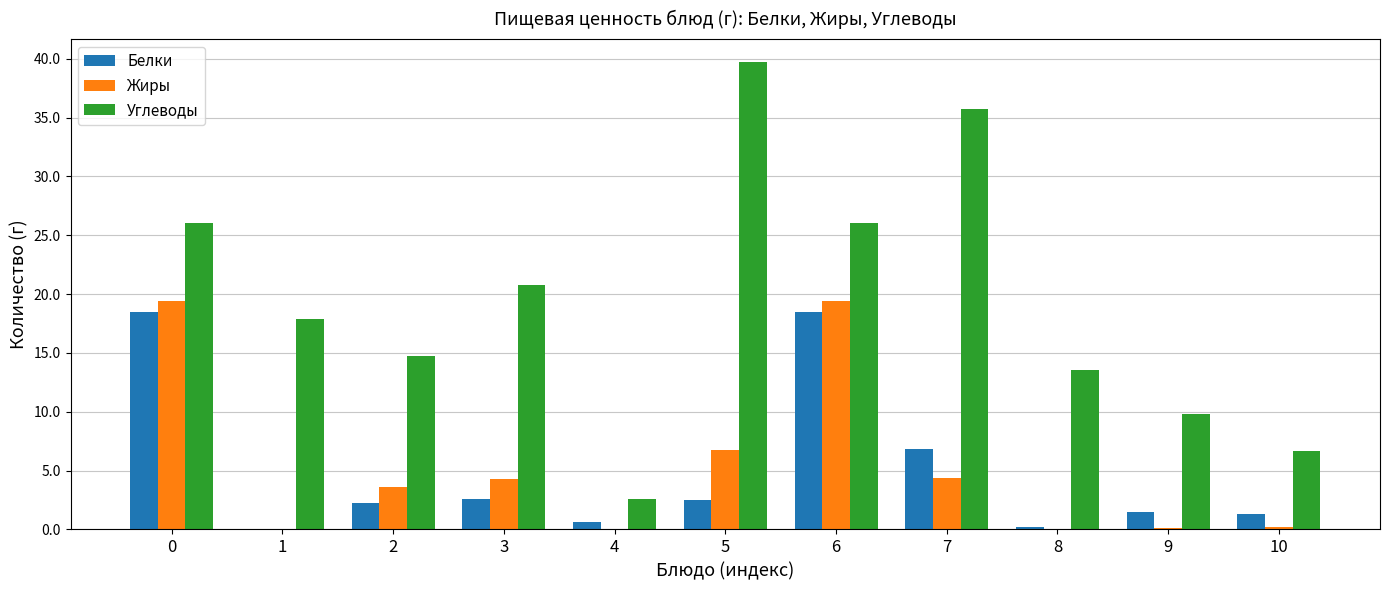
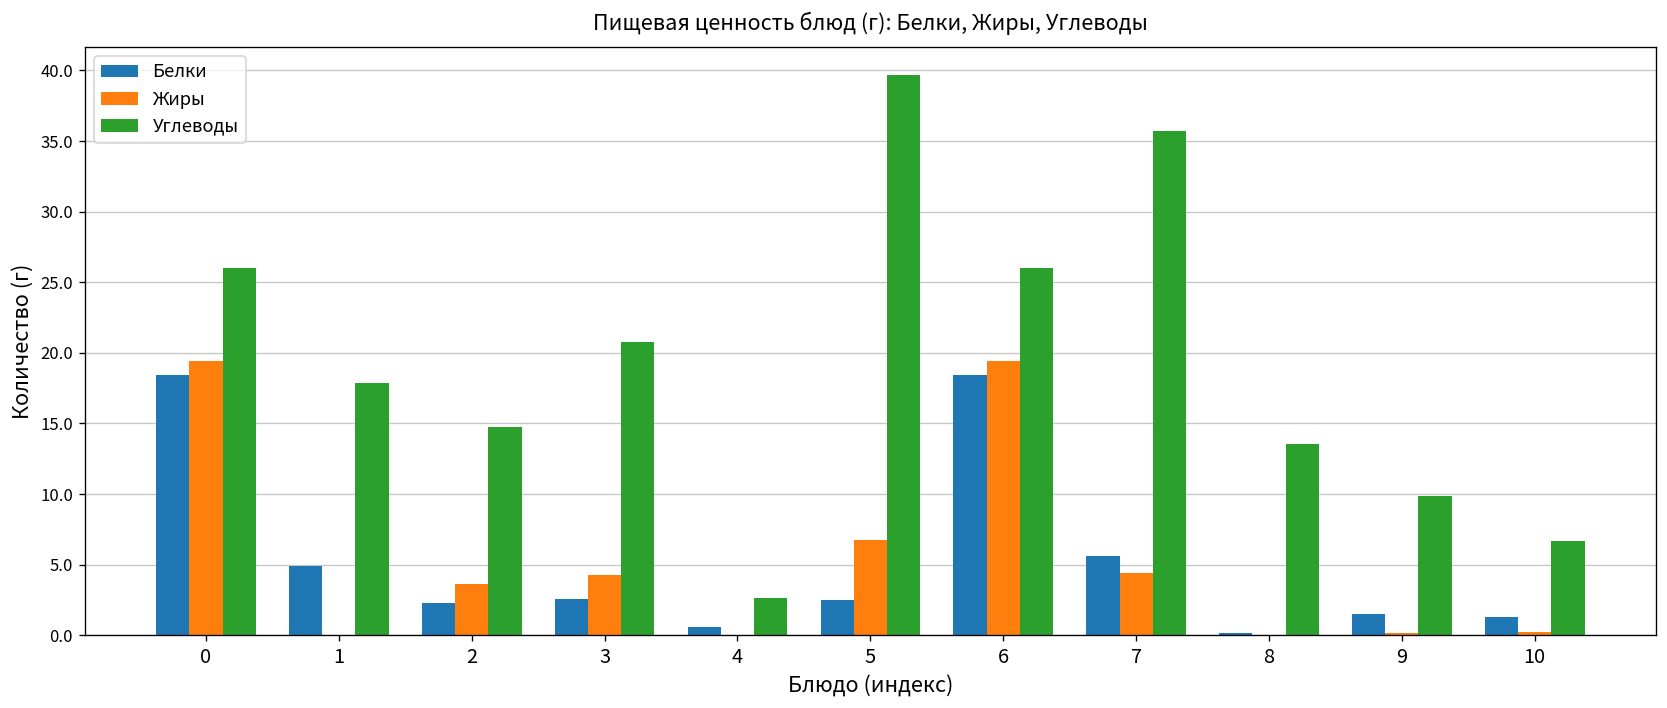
  {
    "Белки": {
      "0": 18.5,
-     "1": 0.0,
+     "1": 4.9,
      "2": 2.3,
      "3": 2.6,
      "4": 0.6,
      "5": 2.5,
      "6": 18.5,
-     "7": 6.8,
+     "7": 5.6,
      "9": 1.5,
      "10": 1.3
    },
    "Жиры": {
      "0": 19.4,
      "2": 3.6,
      "3": 4.3,
      "4": 0.0,
      "5": 6.8,
      "6": 19.4,
      "7": 4.4,
      "8": 0.0,
      "10": 0.2
    },
    "Углеводы": {
      "0": 26.0,
      "1": 17.9,
      "2": 14.8,
      "3": 20.8,
      "4": 2.6,
      "5": 39.7,
      "6": 26.0,
      "7": 35.7,
      "8": 13.5,
      "9": 9.8,
      "10": 6.7
    }
  }
